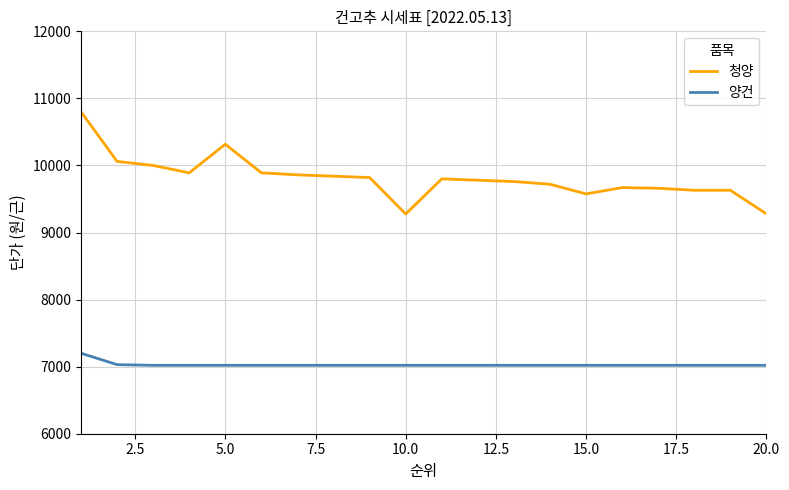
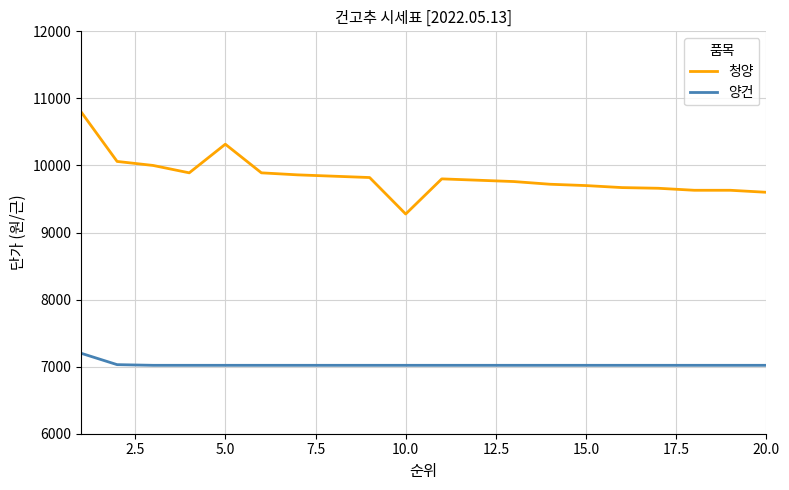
  {
    "청양": {
      "5.0": 10300,
      "10.0": 9300,
-     "15.0": 9600,
-     "20.0": 9300
+     "15.0": 9700,
+     "20.0": 9600
    },
    "양건": {
      "5.0": 7000,
      "10.0": 7000,
      "15.0": 7000,
      "20.0": 7000
    }
  }
